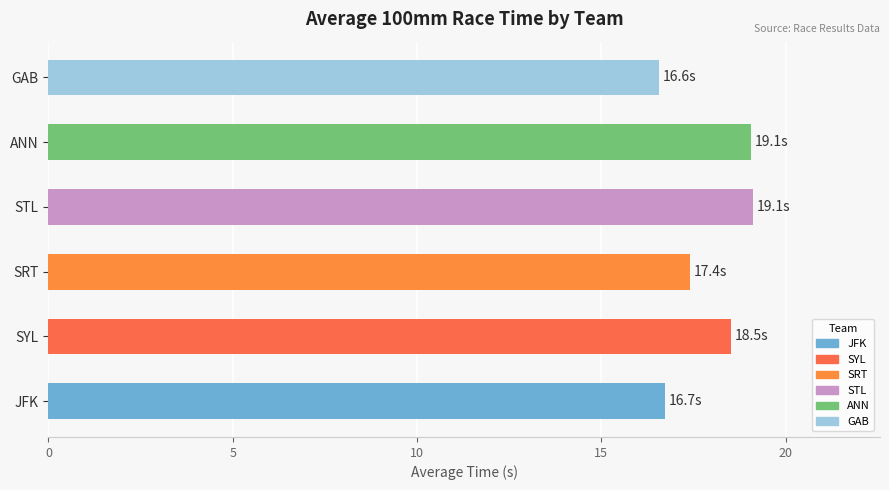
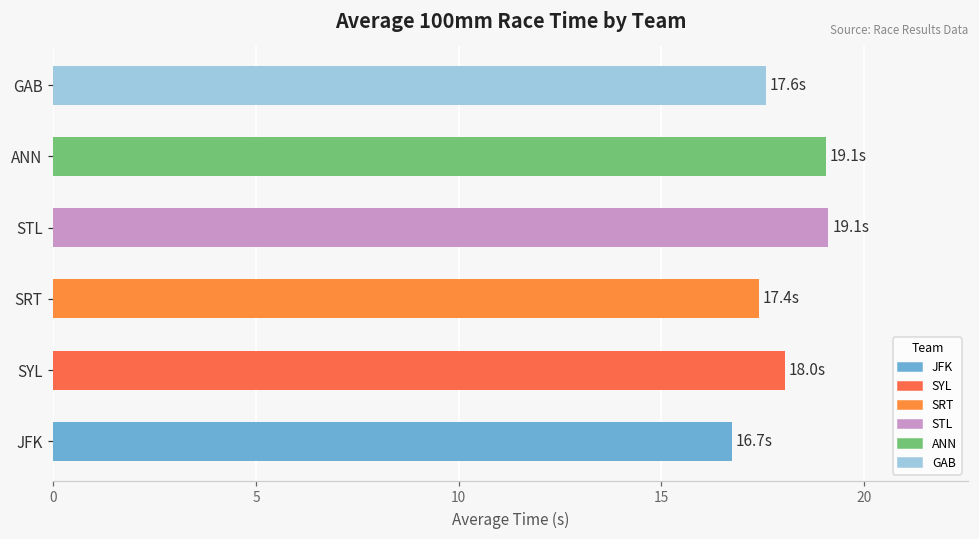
  {
-   "GAB": "16.6s",
+   "GAB": "17.6s",
    "ANN": "19.1s",
    "STL": "19.1s",
    "SRT": "17.4s",
-   "SYL": "18.5s",
+   "SYL": "18.0s",
    "JFK": "16.7s"
  }
